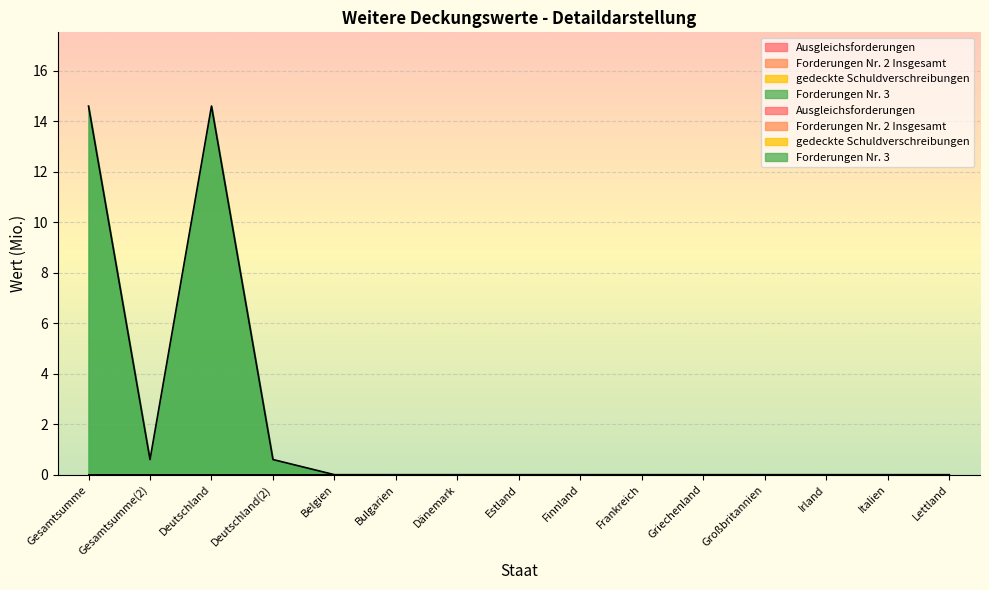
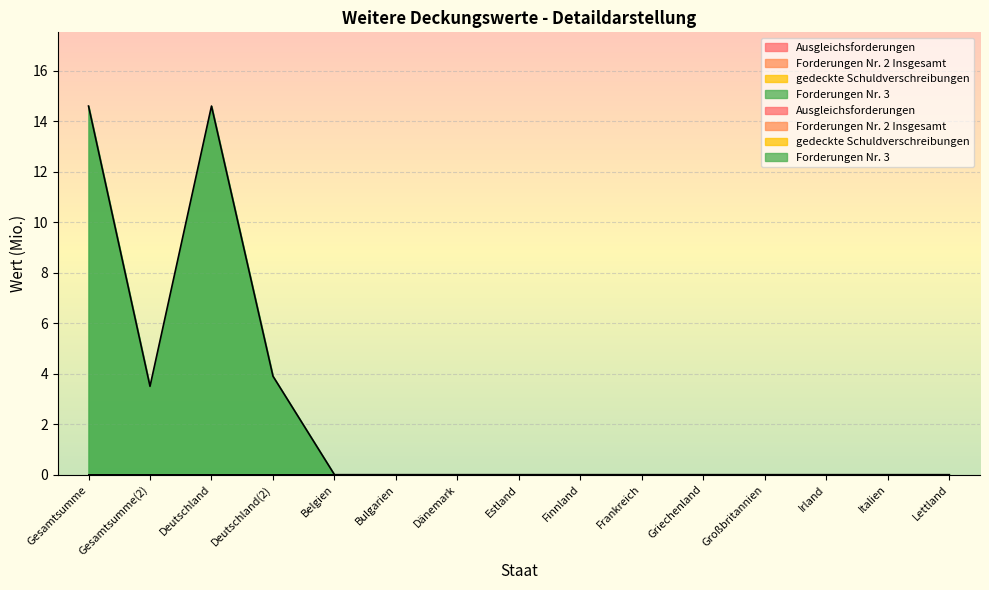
  {
    "gedeckte Schuldverschreibungen": {
      "Gesamtsumme": 0.0,
      "Gesamtsumme(2)": 0.0,
      "Deutschland": 0.0,
      "Deutschland(2)": 0.0
    },
    "Forderungen Nr. 3": {
      "Gesamtsumme": 14.6,
-     "Gesamtsumme(2)": 0.6,
+     "Gesamtsumme(2)": 3.5,
      "Deutschland": 14.6,
-     "Deutschland(2)": 0.6
+     "Deutschland(2)": 3.9
    }
  }
